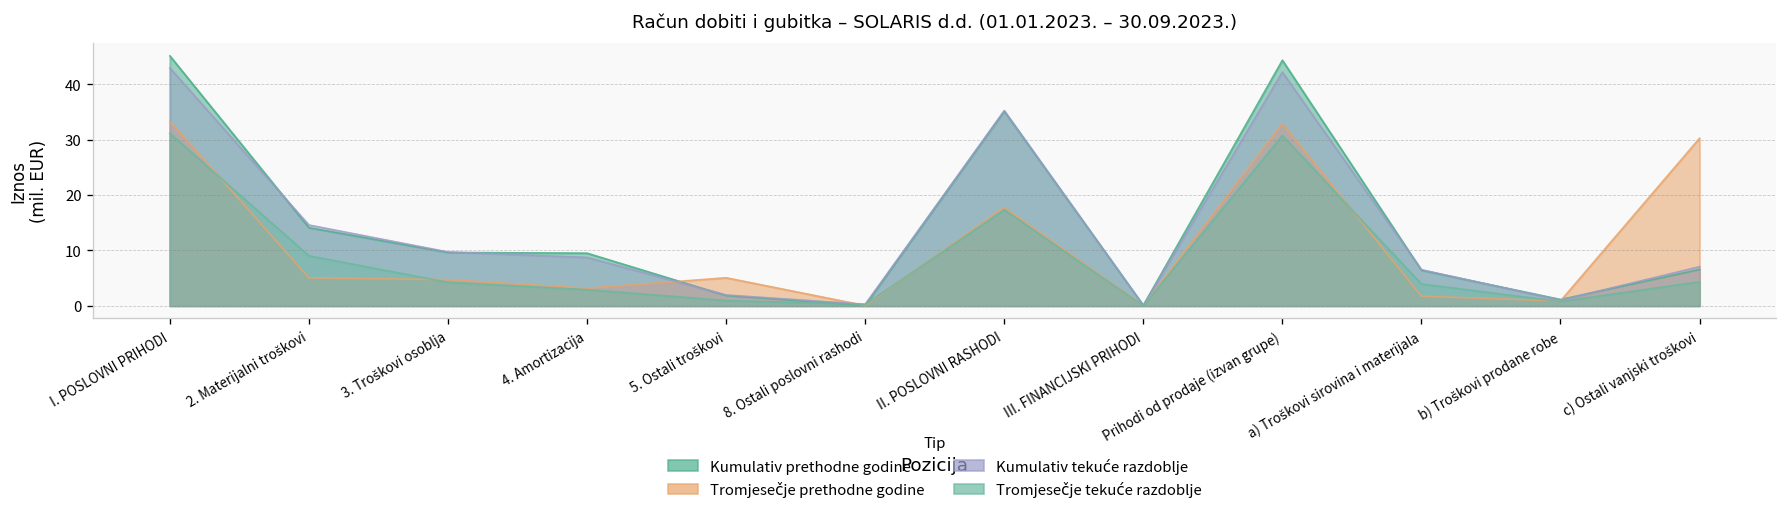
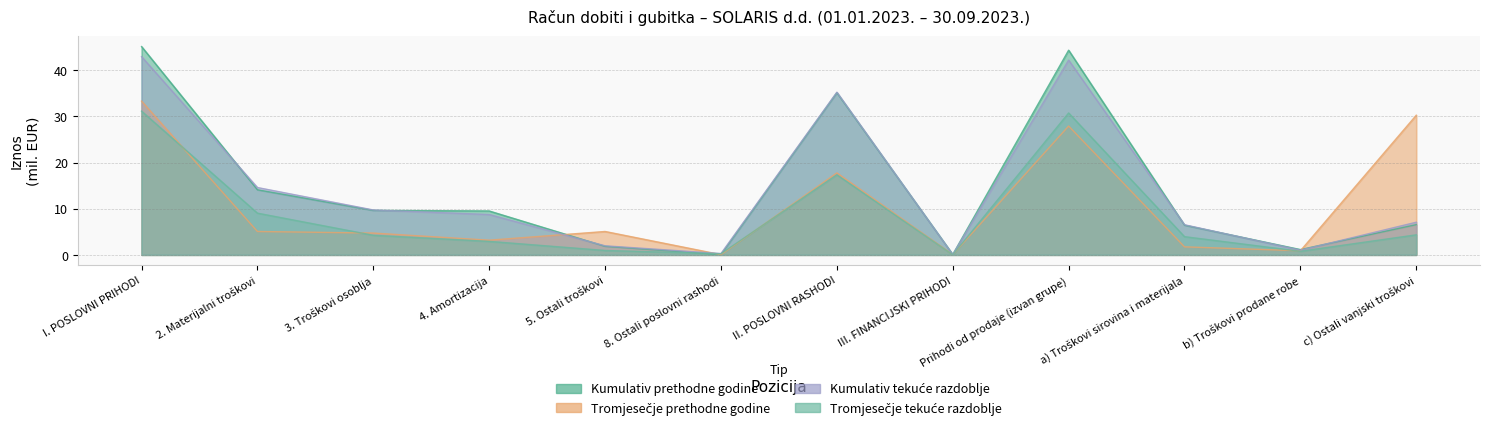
  {
    "Tromjesečje prethodne godine": {
      "I. POSLOVNI PRIHODI": 33,
      "2. Materijalni troškovi": 5,
      "5. Ostali troškovi": 5,
-     "Prihodi od prodaje (izvan grupe)": 33,
+     "Prihodi od prodaje (izvan grupe)": 28,
      "a) Troškovi sirovina i materijala": 2,
      "c) Ostali vanjski troškovi": 30
    }
  }
